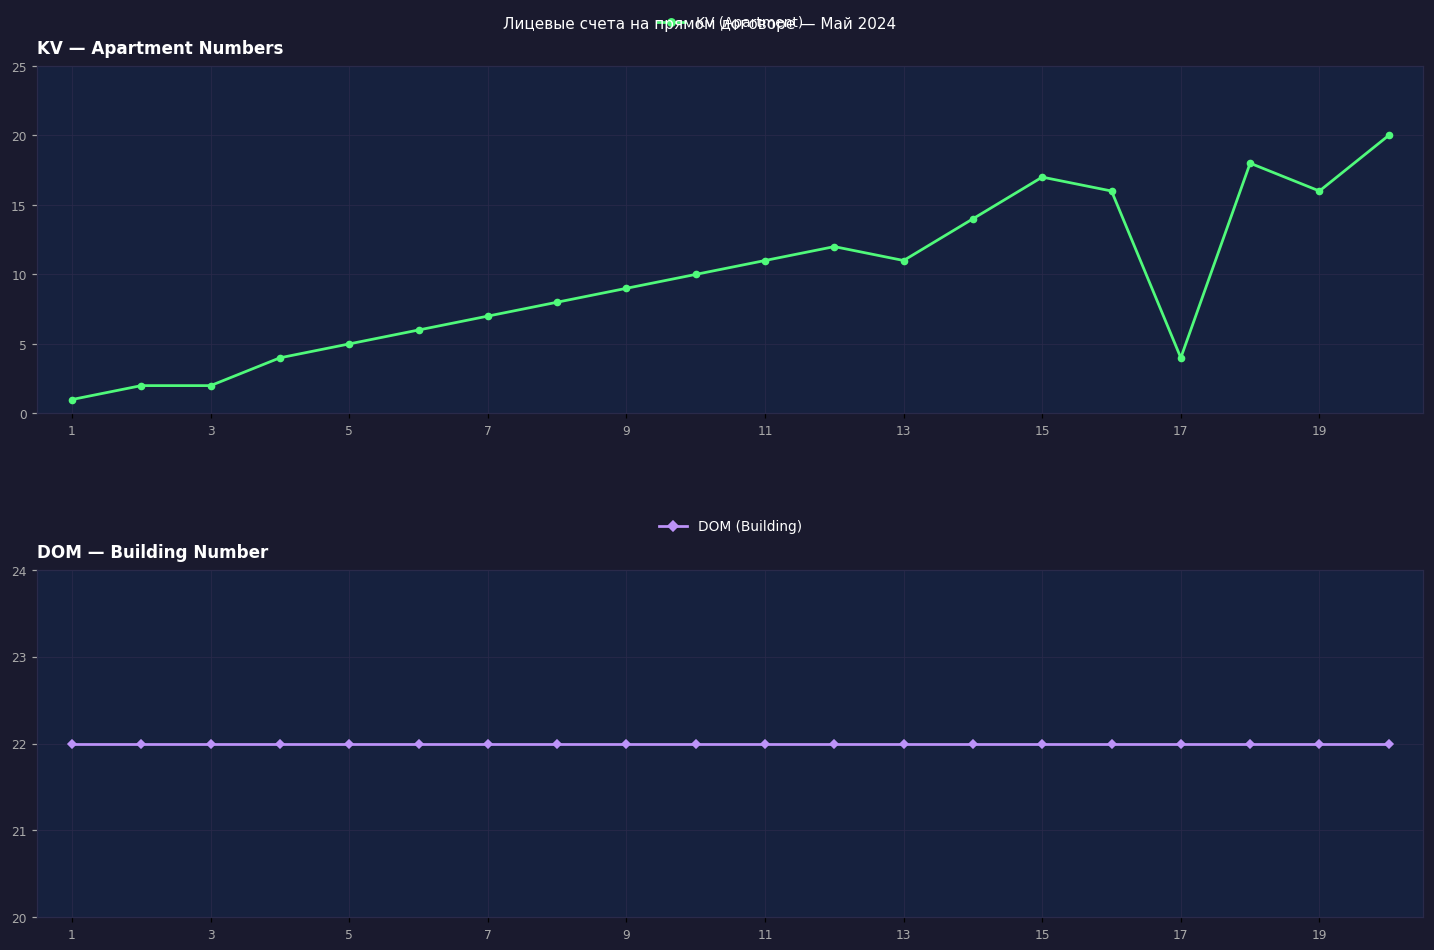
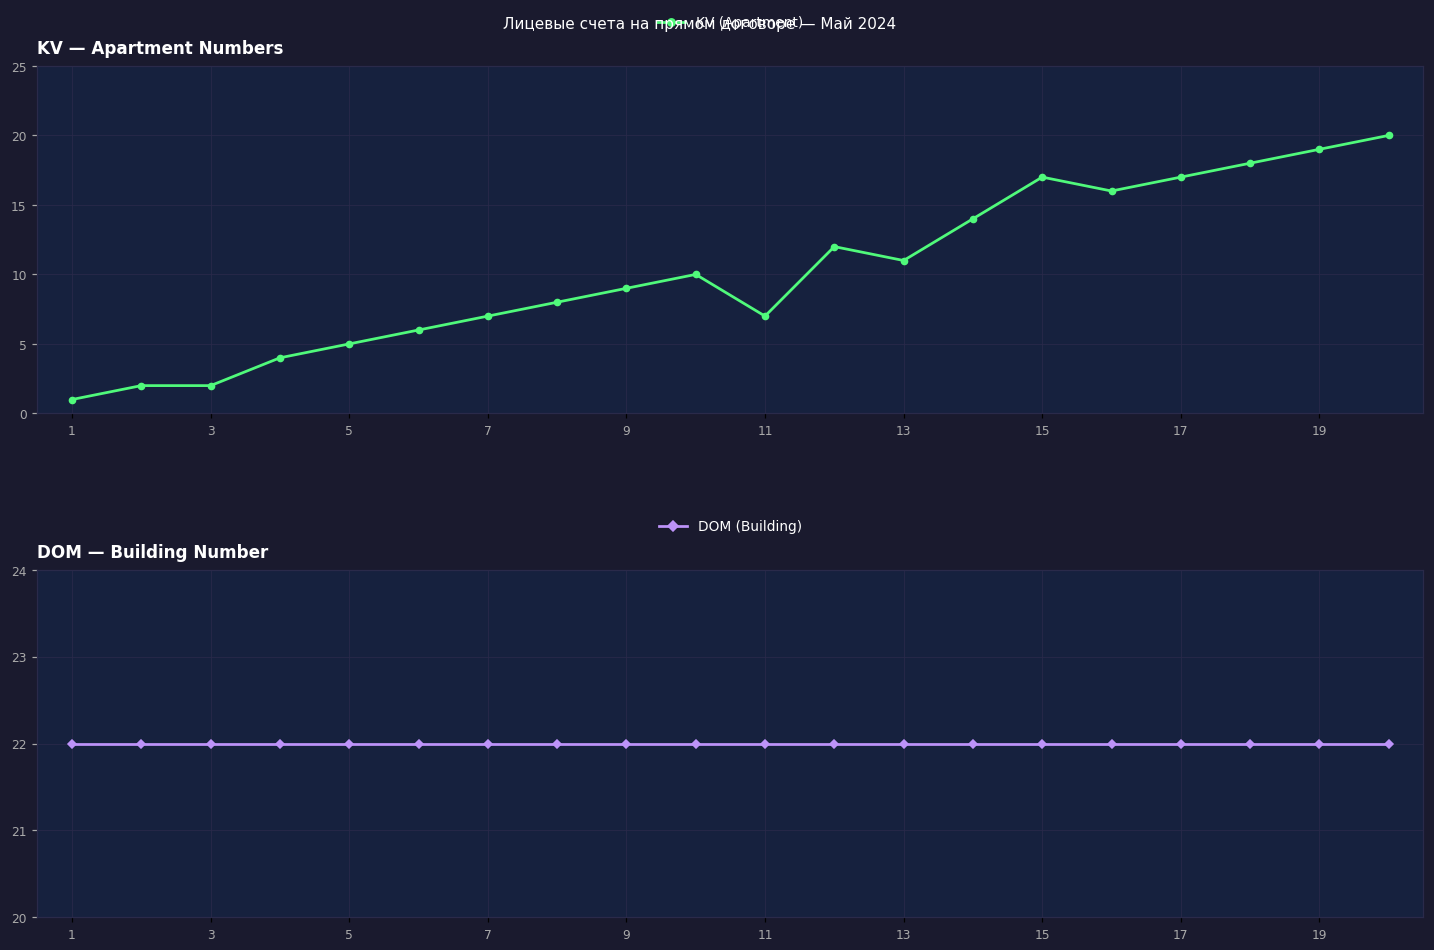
  {
    "KV — Apartment Numbers": {
      "1": 1,
      "3": 2,
      "5": 5,
      "7": 7,
      "9": 9,
-     "11": 11,
+     "11": 7,
      "13": 11,
      "15": 17,
-     "17": 4,
-     "19": 16
+     "17": 17,
+     "19": 19
    },
    "DOM — Building Number": {
      "1": 22.0,
      "3": 22.0,
      "5": 22.0,
      "7": 22.0,
      "9": 22.0,
      "11": 22.0,
      "13": 22.0,
      "15": 22.0,
      "17": 22.0,
      "19": 22.0
    }
  }
